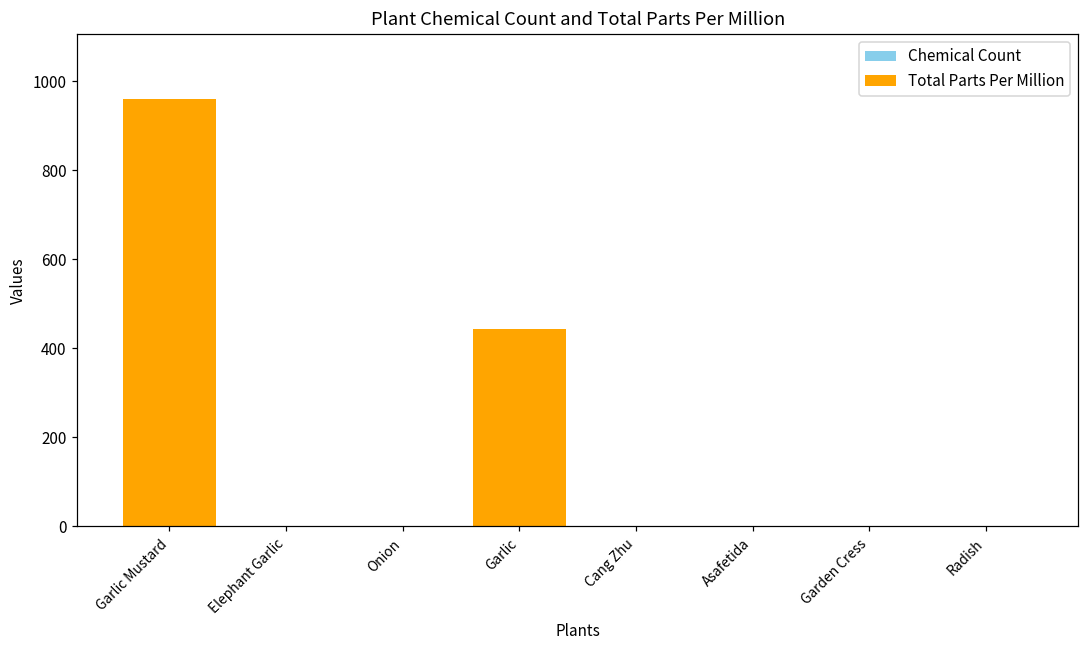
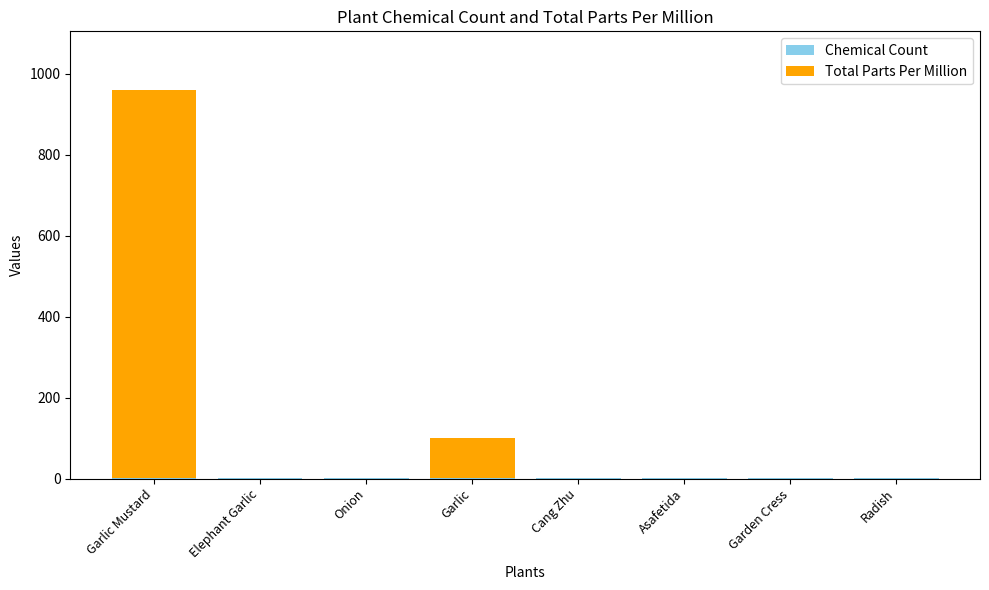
  {
    "Total Parts Per Million": {
      "Garlic Mustard": 960,
      "Elephant Garlic": 0,
      "Onion": 0,
-     "Garlic": 440,
+     "Garlic": 100,
      "Cang Zhu": 0,
      "Asafetida": 0,
      "Garden Cress": 0,
      "Radish": 0
    }
  }
